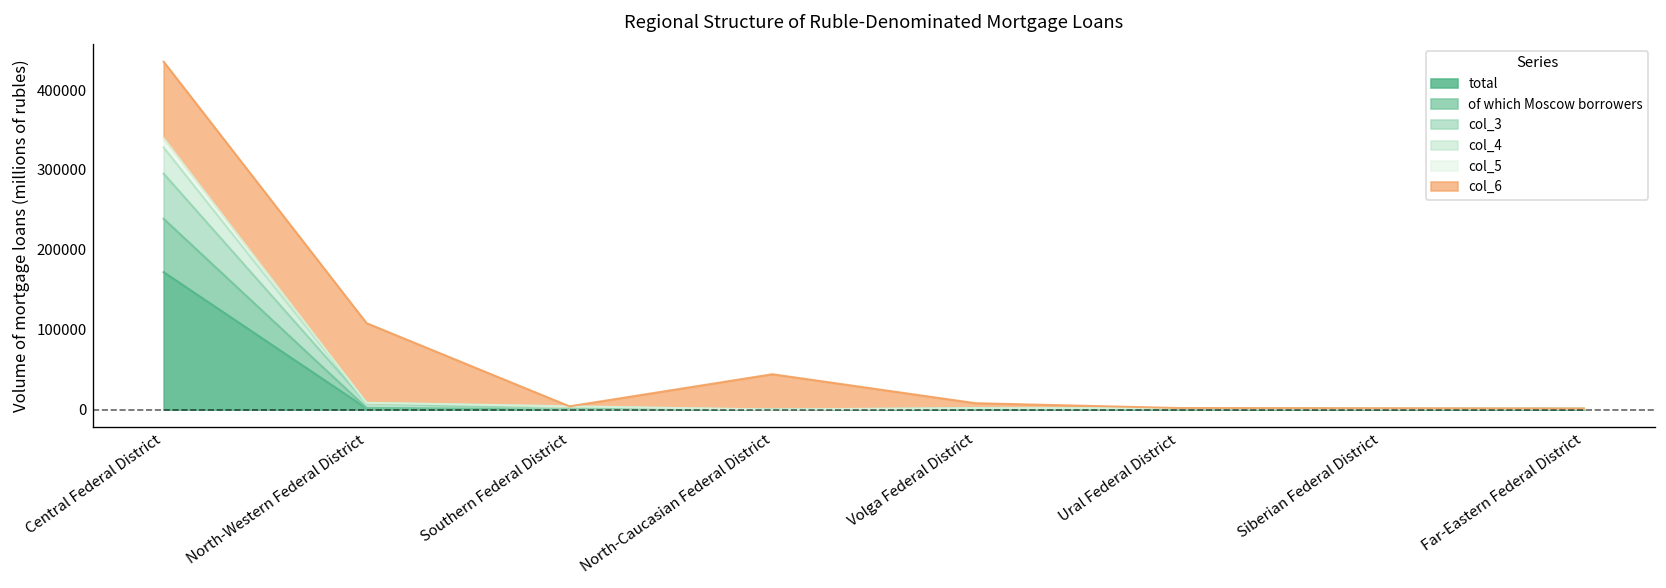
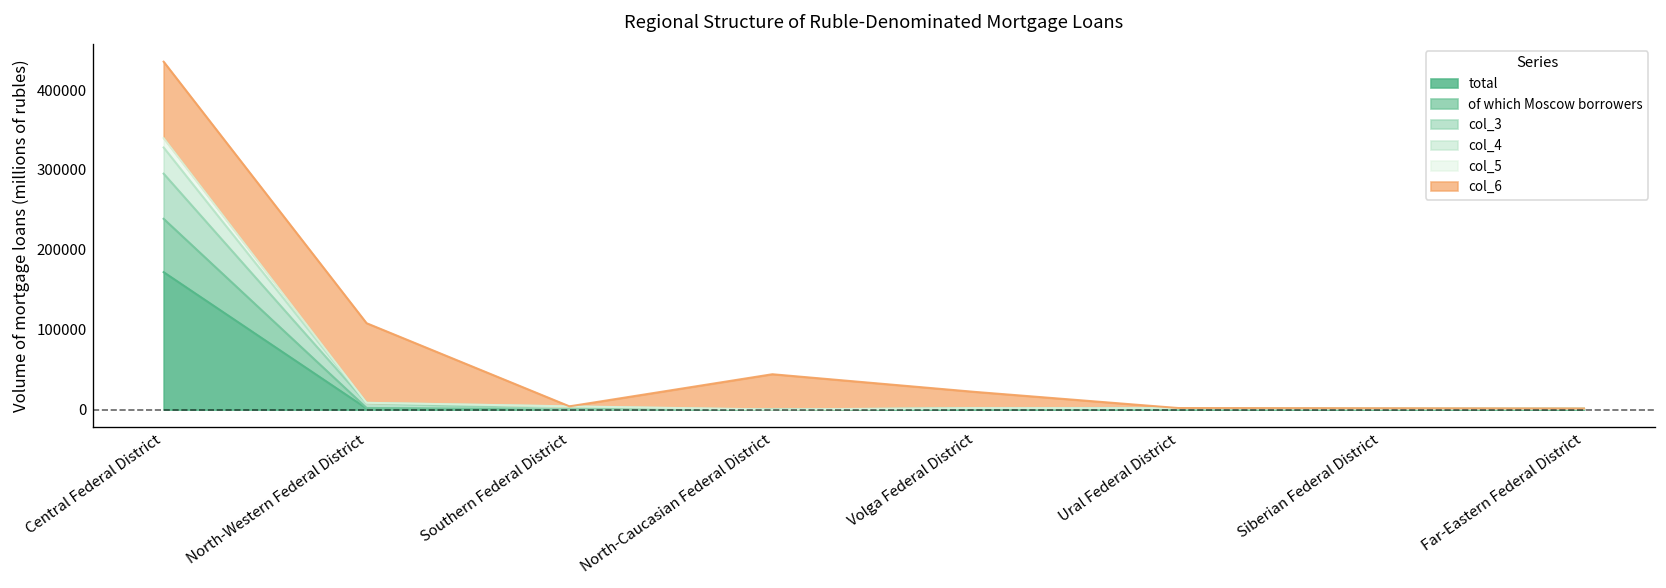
  {
    "col_6": {
      "Central Federal District": 100000,
      "North-Western Federal District": 100000,
      "North-Caucasian Federal District": 40000,
-     "Volga Federal District": 10000
+     "Volga Federal District": 20000
    }
  }
